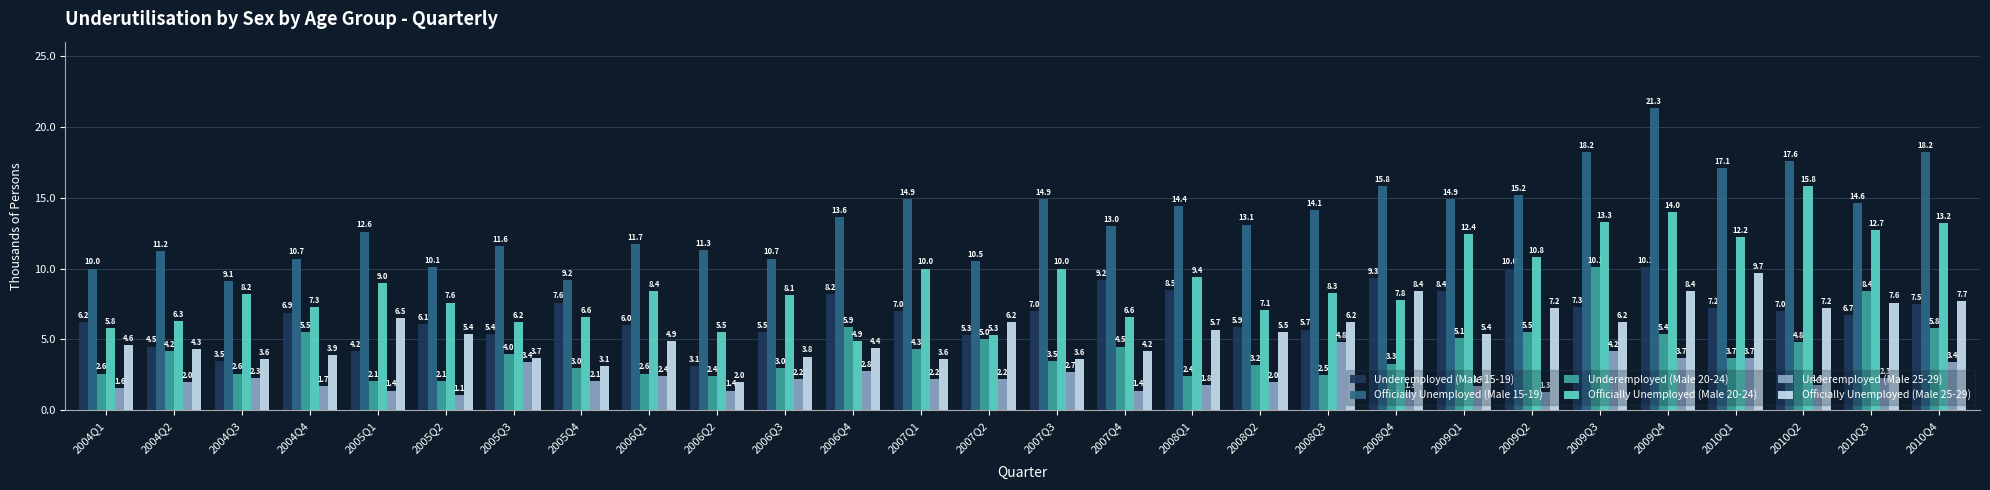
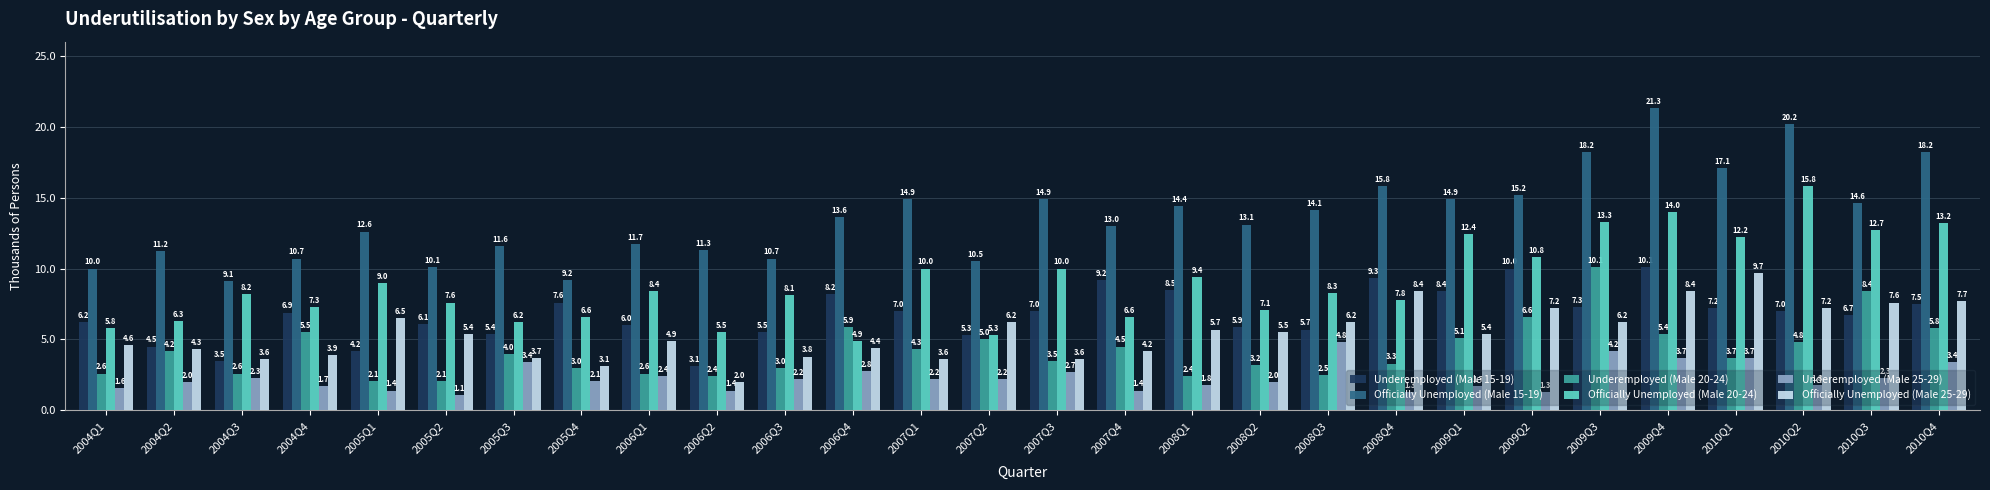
  {
    "Underemployed (Male 15-19)": {
      "2004Q1": 6.2,
      "2004Q2": 4.5,
      "2004Q3": 3.5,
      "2004Q4": 6.9,
      "2005Q1": 4.2,
      "2005Q2": 6.1,
      "2005Q3": 5.4,
      "2005Q4": 7.6,
      "2006Q1": 6.0,
      "2006Q2": 3.1,
      "2006Q3": 5.5,
      "2006Q4": 8.2,
      "2007Q1": 7.0,
      "2007Q2": 5.3,
      "2007Q3": 7.0,
      "2007Q4": 9.2,
      "2008Q1": 8.5,
      "2008Q2": 5.9,
      "2008Q3": 5.7,
      "2008Q4": 9.3,
      "2009Q1": 8.4,
      "2009Q2": 10.0,
      "2009Q3": 7.3,
      "2009Q4": 10.1,
      "2010Q1": 7.2,
      "2010Q2": 7.0,
      "2010Q3": 6.7,
      "2010Q4": 7.5
    },
    "Officially Unemployed (Male 15-19)": {
      "2004Q1": 10.0,
      "2004Q2": 11.2,
      "2004Q3": 9.1,
      "2004Q4": 10.7,
      "2005Q1": 12.6,
      "2005Q2": 10.1,
      "2005Q3": 11.6,
      "2005Q4": 9.2,
      "2006Q1": 11.7,
      "2006Q2": 11.3,
      "2006Q3": 10.7,
      "2006Q4": 13.6,
      "2007Q1": 14.9,
      "2007Q2": 10.5,
      "2007Q3": 14.9,
      "2007Q4": 13.0,
      "2008Q1": 14.4,
      "2008Q2": 13.1,
      "2008Q3": 14.1,
      "2008Q4": 15.8,
      "2009Q1": 14.9,
      "2009Q2": 15.2,
      "2009Q3": 18.2,
      "2009Q4": 21.3,
      "2010Q1": 17.1,
-     "2010Q2": 17.6,
+     "2010Q2": 20.2,
      "2010Q3": 14.6,
      "2010Q4": 18.2
    },
    "Underemployed (Male 20-24)": {
      "2004Q1": 2.6,
      "2004Q2": 4.2,
      "2004Q3": 2.6,
      "2004Q4": 5.5,
      "2005Q1": 2.1,
      "2005Q2": 2.1,
      "2005Q3": 4.0,
      "2005Q4": 3.0,
      "2006Q1": 2.6,
      "2006Q2": 2.4,
      "2006Q3": 3.0,
      "2006Q4": 5.9,
      "2007Q1": 4.3,
      "2007Q2": 5.0,
      "2007Q3": 3.5,
      "2007Q4": 4.5,
      "2008Q1": 2.4,
      "2008Q2": 3.2,
      "2008Q3": 2.5,
      "2008Q4": 3.3,
      "2009Q1": 5.1,
-     "2009Q2": 5.5,
+     "2009Q2": 6.6,
      "2009Q3": 10.1,
      "2009Q4": 5.4,
      "2010Q1": 3.7,
      "2010Q2": 4.8,
      "2010Q3": 8.4,
      "2010Q4": 5.8
    },
    "Officially Unemployed (Male 20-24)": {
      "2004Q1": 5.8,
      "2004Q2": 6.3,
      "2004Q3": 8.2,
      "2004Q4": 7.3,
      "2005Q1": 9.0,
      "2005Q2": 7.6,
      "2005Q3": 6.2,
      "2005Q4": 6.6,
      "2006Q1": 8.4,
      "2006Q2": 5.5,
      "2006Q3": 8.1,
      "2006Q4": 4.9,
      "2007Q1": 10.0,
      "2007Q2": 5.3,
      "2007Q3": 10.0,
      "2007Q4": 6.6,
      "2008Q1": 9.4,
      "2008Q2": 7.1,
      "2008Q3": 8.3,
      "2008Q4": 7.8,
      "2009Q1": 12.4,
      "2009Q2": 10.8,
      "2009Q3": 13.3,
      "2009Q4": 14.0,
      "2010Q1": 12.2,
      "2010Q2": 15.8,
      "2010Q3": 12.7,
      "2010Q4": 13.2
    },
    "Underemployed (Male 25-29)": {
      "2004Q1": 1.6,
      "2004Q2": 2.0,
      "2004Q3": 2.3,
      "2004Q4": 1.7,
      "2005Q1": 1.4,
      "2005Q2": 1.1,
      "2005Q3": 3.4,
      "2005Q4": 2.1,
      "2006Q1": 2.4,
      "2006Q2": 1.4,
      "2006Q3": 2.2,
      "2006Q4": 2.8,
      "2007Q1": 2.2,
      "2007Q2": 2.2,
      "2007Q3": 2.7,
      "2007Q4": 1.4,
      "2008Q1": 1.8,
      "2008Q2": 2.0,
      "2008Q3": 4.8,
      "2009Q3": 4.2,
      "2009Q4": 3.7,
      "2010Q1": 3.7,
      "2010Q4": 3.4
    },
    "Officially Unemployed (Male 25-29)": {
      "2004Q1": 4.6,
      "2004Q2": 4.3,
      "2004Q3": 3.6,
      "2004Q4": 3.9,
      "2005Q1": 6.5,
      "2005Q2": 5.4,
      "2005Q3": 3.7,
      "2005Q4": 3.1,
      "2006Q1": 4.9,
      "2006Q2": 2.0,
      "2006Q3": 3.8,
      "2006Q4": 4.4,
      "2007Q1": 3.6,
      "2007Q2": 6.2,
      "2007Q3": 3.6,
      "2007Q4": 4.2,
      "2008Q1": 5.7,
      "2008Q2": 5.5,
      "2008Q3": 6.2,
      "2008Q4": 8.4,
      "2009Q1": 5.4,
      "2009Q2": 7.2,
      "2009Q3": 6.2,
      "2009Q4": 8.4,
      "2010Q1": 9.7,
      "2010Q2": 7.2,
      "2010Q3": 7.6,
      "2010Q4": 7.7
    }
  }
